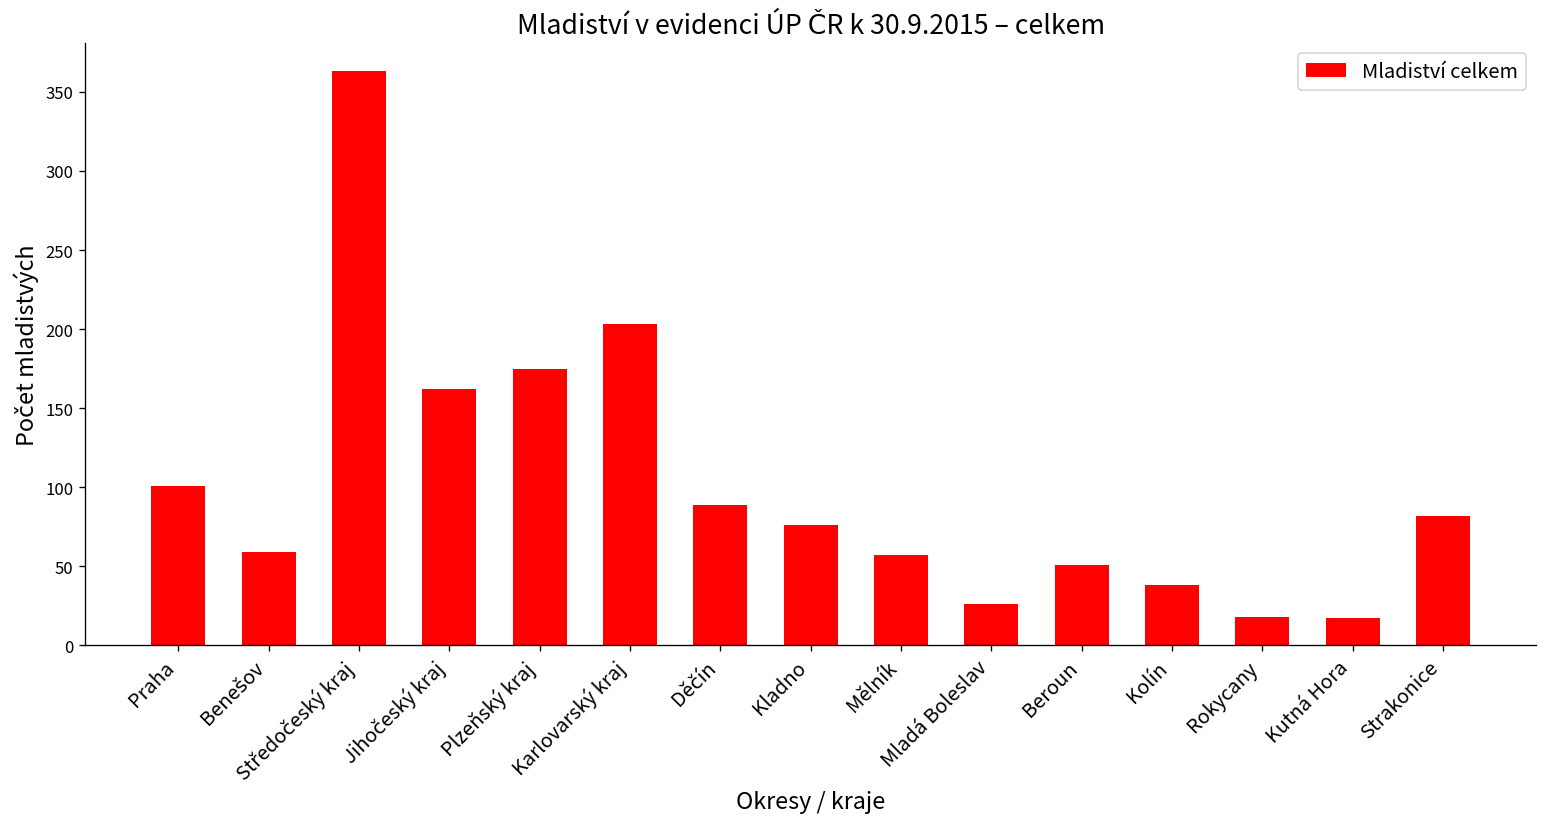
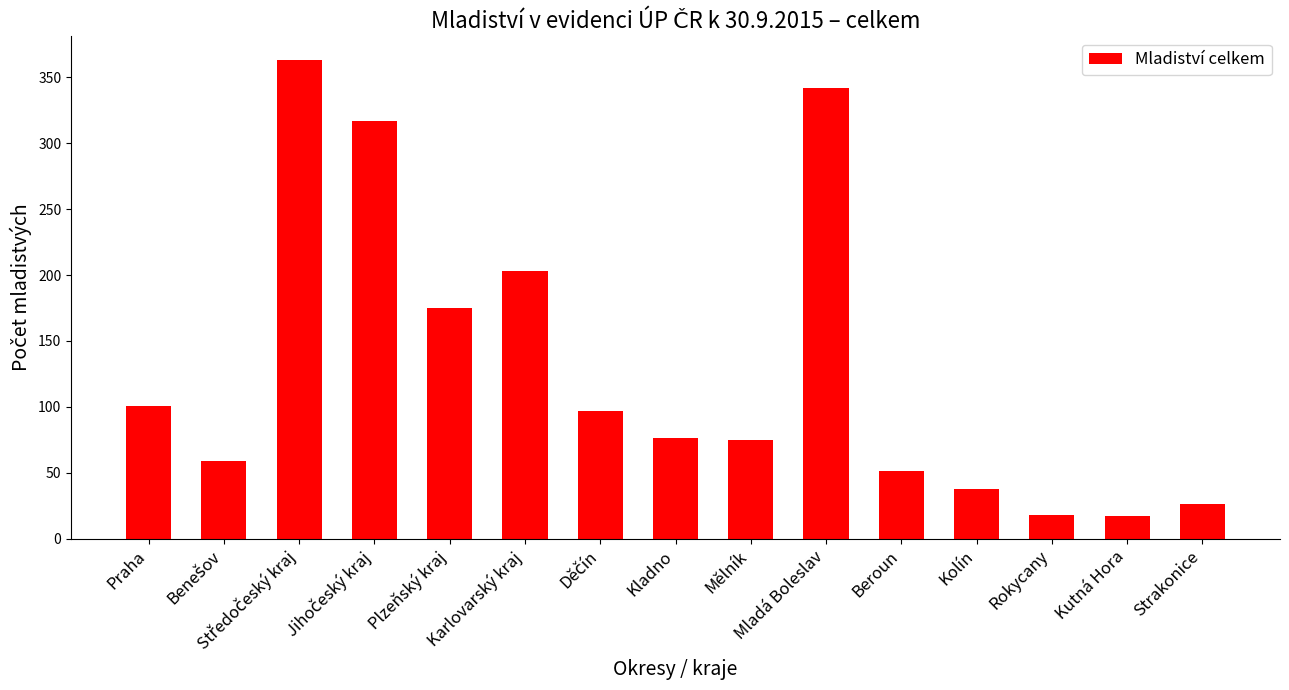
  {
    "Praha": 101,
    "Benešov": 59,
    "Středočeský kraj": 363,
-   "Jihočeský kraj": 162,
+   "Jihočeský kraj": 317,
    "Plzeňský kraj": 175,
    "Karlovarský kraj": 203,
-   "Děčín": 89,
+   "Děčín": 97,
    "Kladno": 76,
-   "Mělník": 57,
-   "Mladá Boleslav": 26,
+   "Mělník": 75,
+   "Mladá Boleslav": 342,
    "Beroun": 51,
    "Kolín": 38,
    "Rokycany": 18,
    "Kutná Hora": 17,
-   "Strakonice": 82
+   "Strakonice": 26
  }
